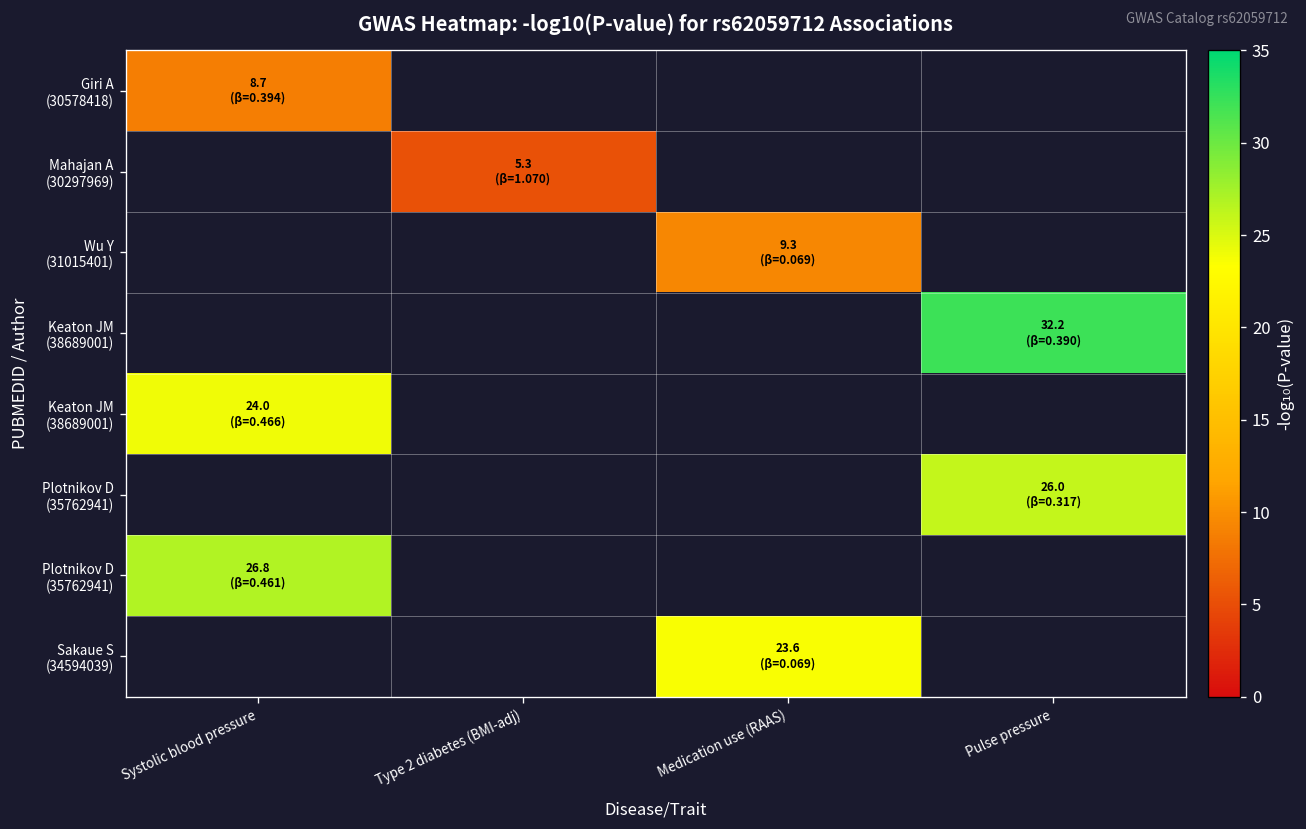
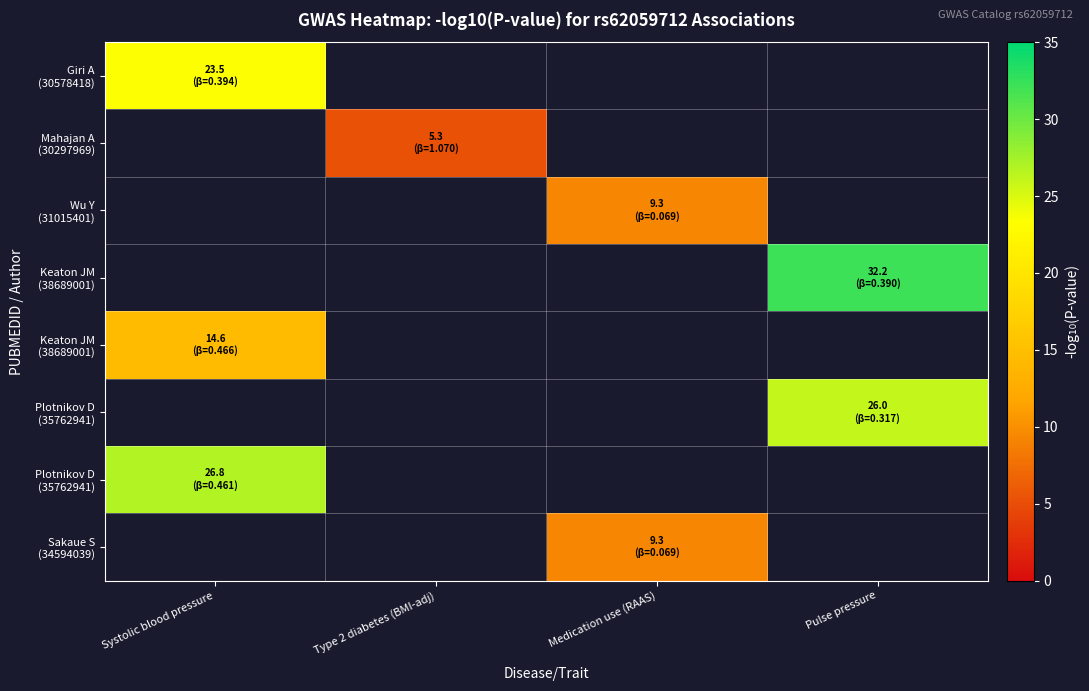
  {
    "Giri A (30578418)": {
-     "Systolic blood pressure": 8.7
+     "Systolic blood pressure": 23.5
    },
    "Keaton JM (38689001)": {
-     "Systolic blood pressure": 24.0
+     "Systolic blood pressure": 14.6
    },
    "Sakaue S (34594039)": {
-     "Medication use (RAAS)": 23.6
+     "Medication use (RAAS)": 9.3
    }
  }
